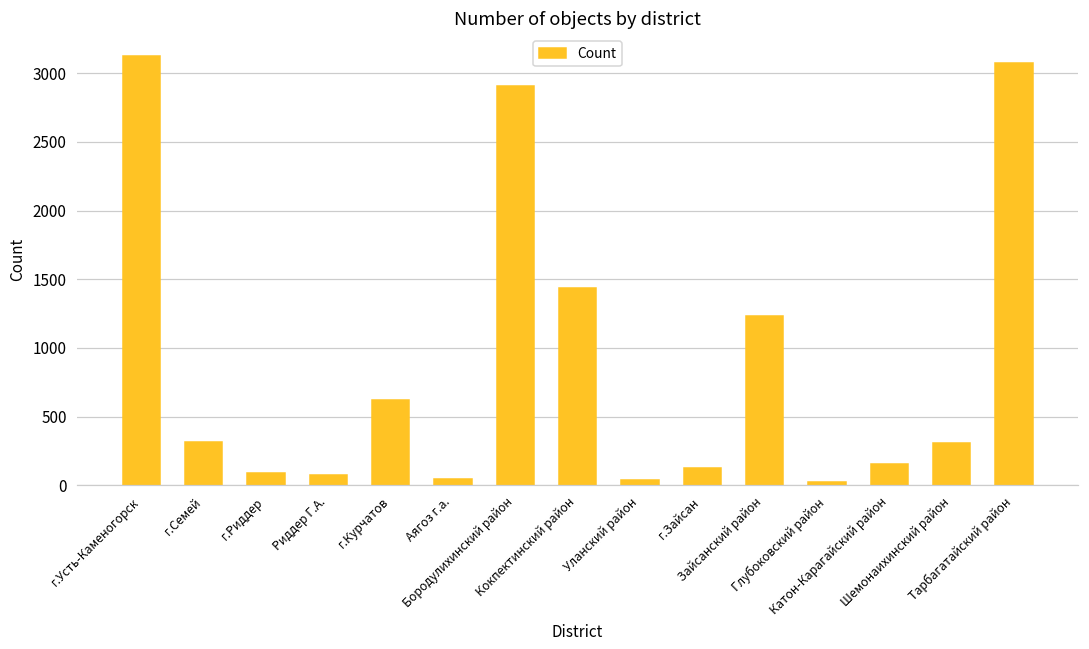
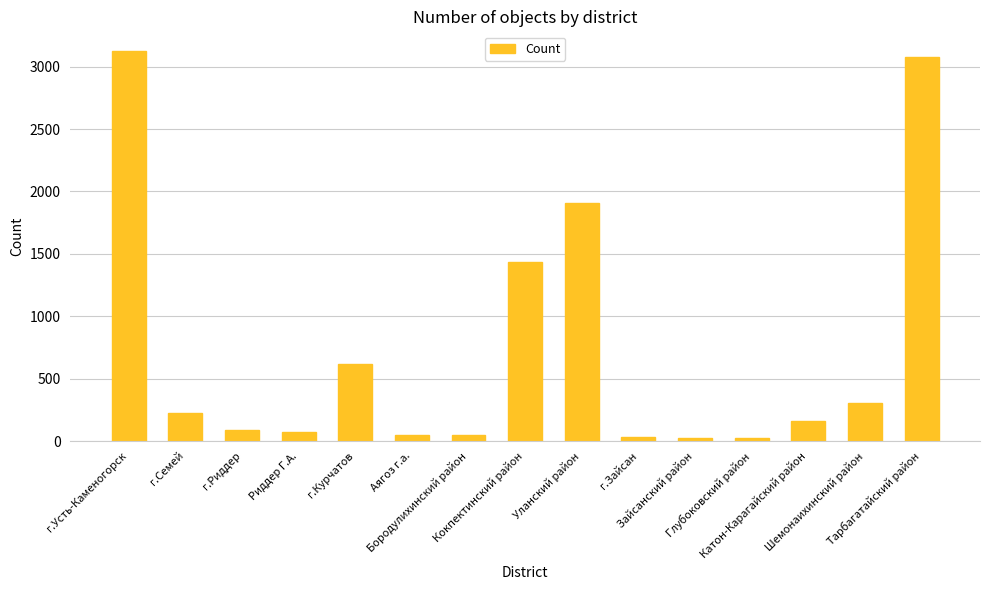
  {
    "г.Усть-Каменогорск": 3130,
-   "г.Семей": 310,
+   "г.Семей": 220,
    "г.Риддер": 90,
    "Риддер Г.А.": 80,
    "г.Курчатов": 620,
    "Аягоз г.а.": 50,
-   "Бородулихинский район": 2910,
+   "Бородулихинский район": 50,
    "Кокпектинский район": 1440,
-   "Уланский район": 40,
-   "г.Зайсан": 120,
-   "Зайсанский район": 1230,
+   "Уланский район": 1910,
+   "г.Зайсан": 30,
+   "Зайсанский район": 30,
    "Глубоковский район": 30,
    "Катон-Карагайский район": 160,
    "Шемонаихинский район": 310,
    "Тарбагатайский район": 3080
  }
